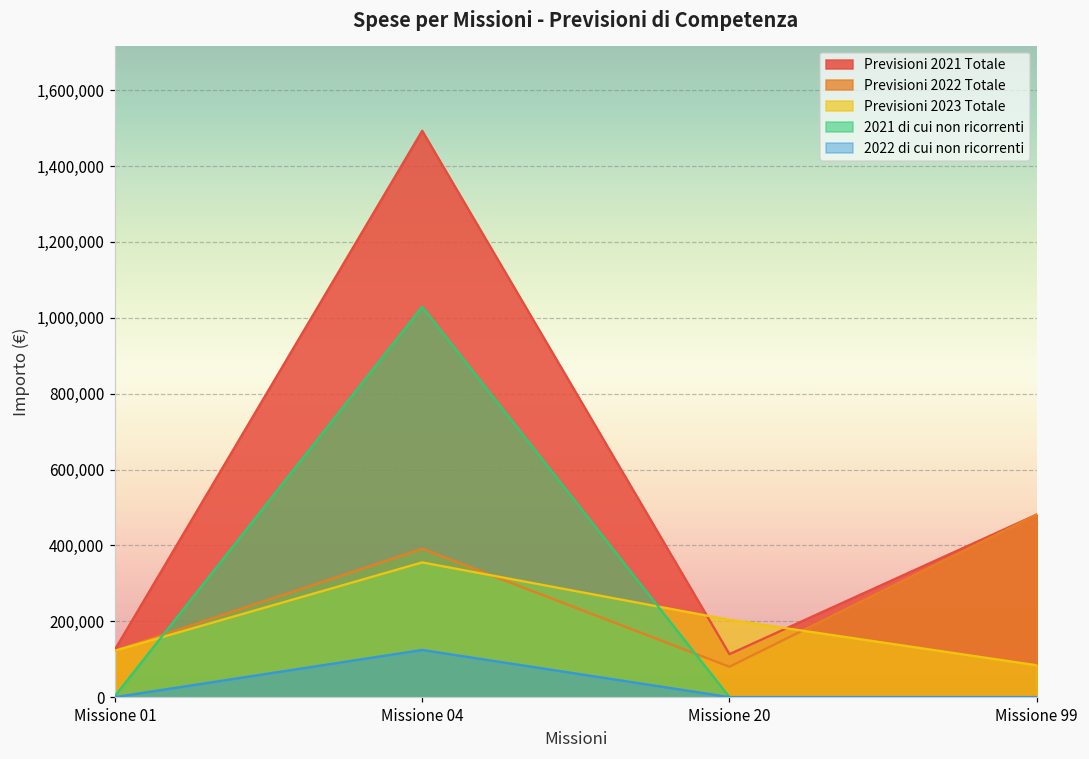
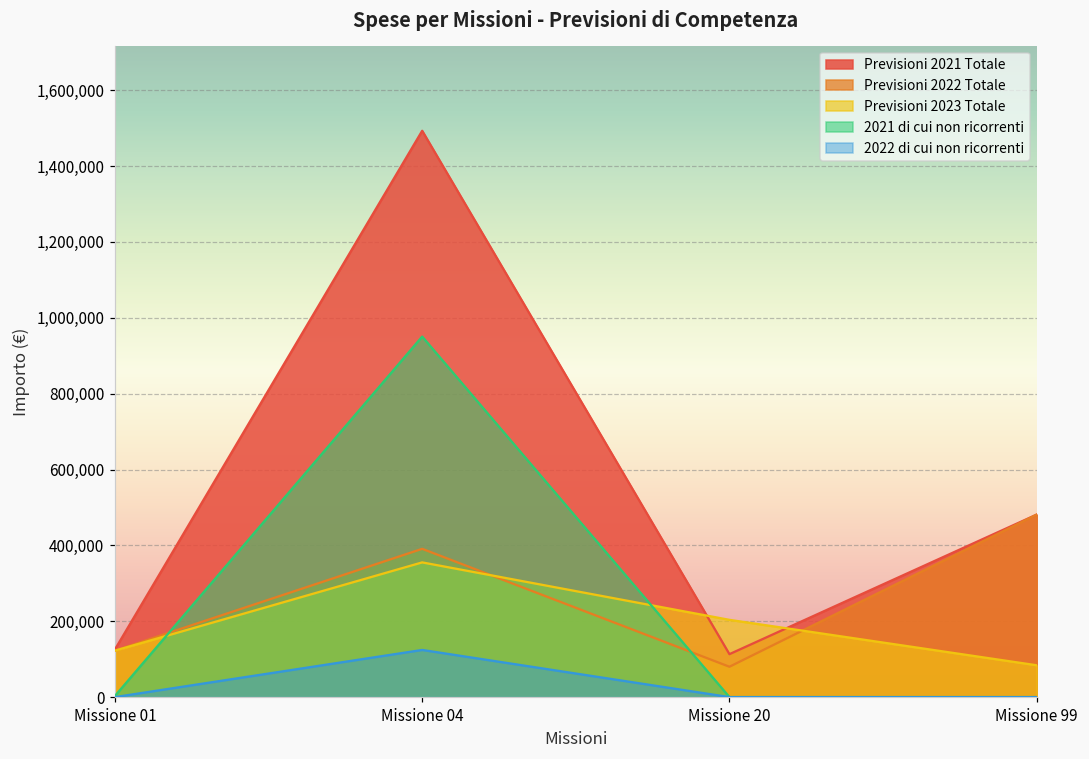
  {
    "Previsioni 2023 Totale": {
      "Missione 04": "360,000",
      "Missione 20": "200,000",
      "Missione 99": "80,000"
    },
    "2021 di cui non ricorrenti": {
-     "Missione 04": "1,030,000"
+     "Missione 04": "950,000"
    },
    "2022 di cui non ricorrenti": {
      "Missione 04": "120,000"
    }
  }
